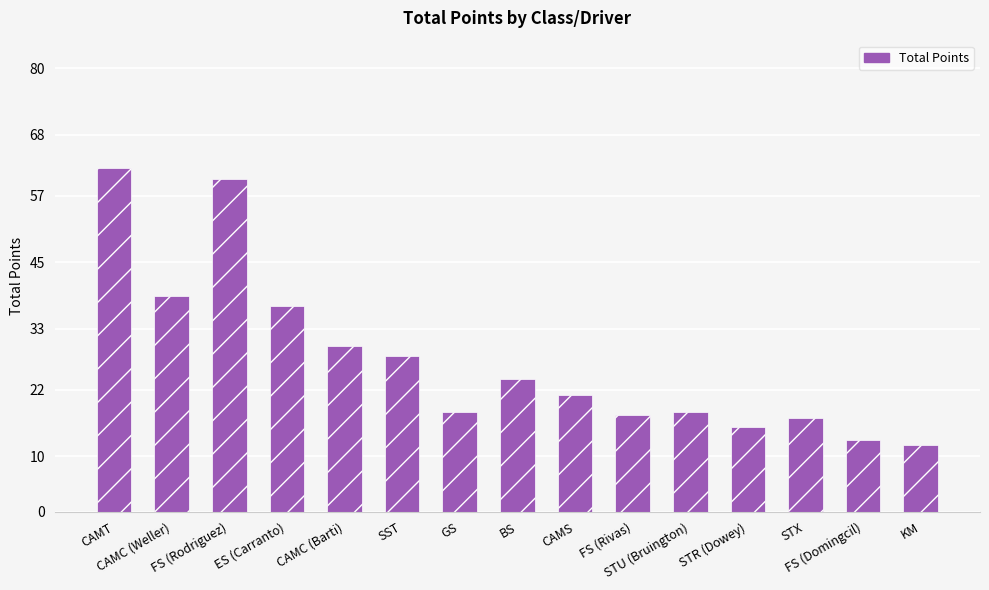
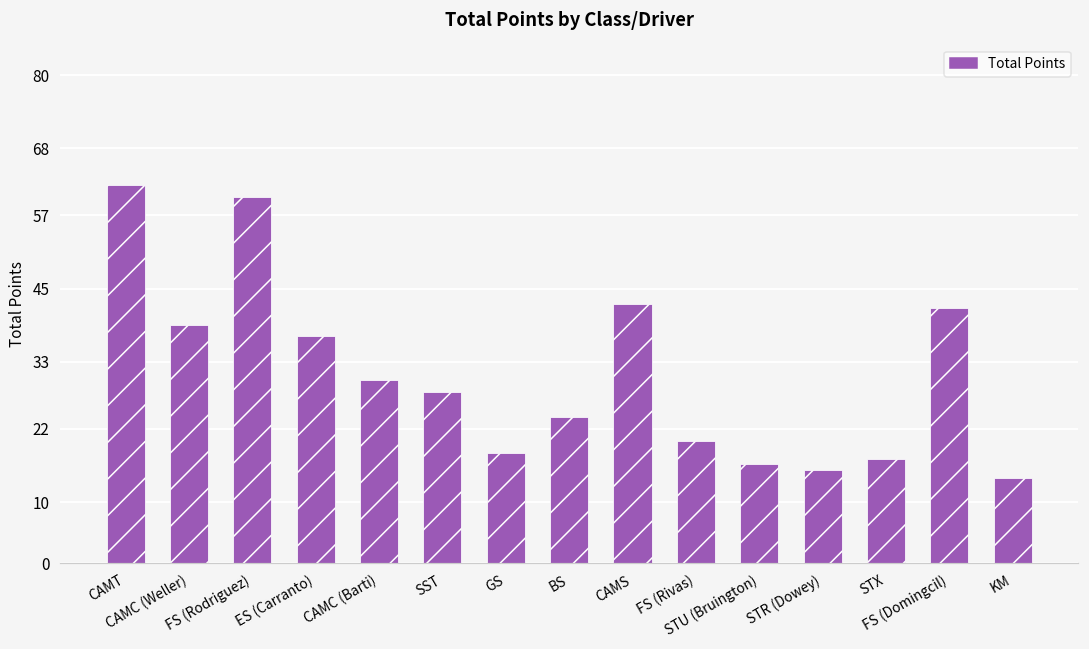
  {
    "CAMT": 62,
    "CAMC (Weller)": 39,
    "FS (Rodriguez)": 60,
    "ES (Carranto)": 37,
    "CAMC (Barti)": 30,
    "SST": 28,
    "GS": 18,
    "BS": 24,
-   "CAMS": 21,
-   "FS (Rivas)": 17,
-   "STU (Bruington)": 18,
+   "CAMS": 42,
+   "FS (Rivas)": 20,
+   "STU (Bruington)": 16,
    "STR (Dowey)": 15,
    "STX": 17,
-   "FS (Domingcil)": 13,
-   "KM": 12
+   "FS (Domingcil)": 42,
+   "KM": 14
  }
